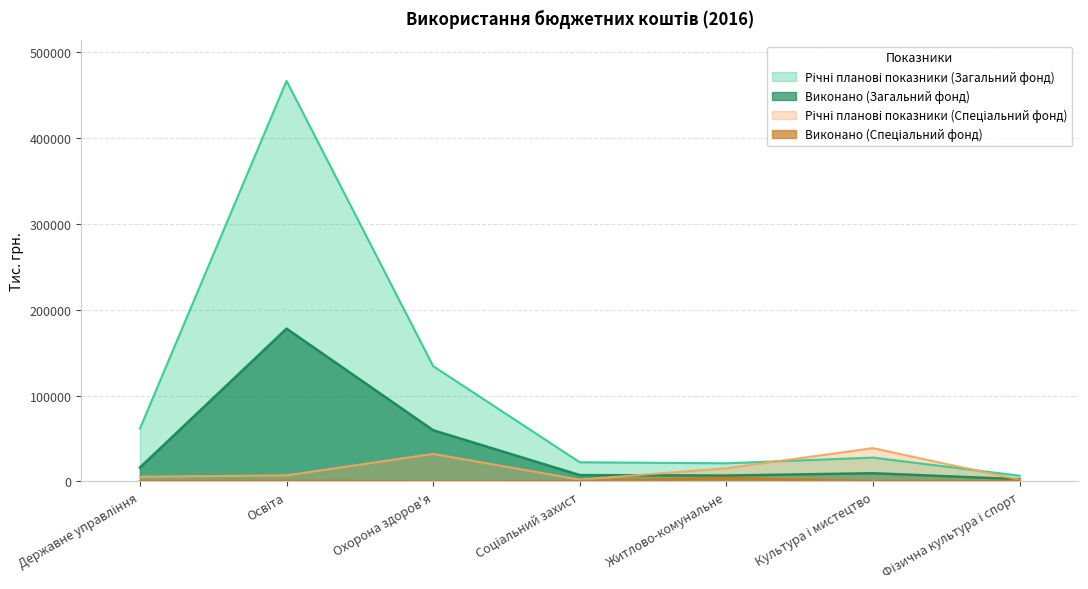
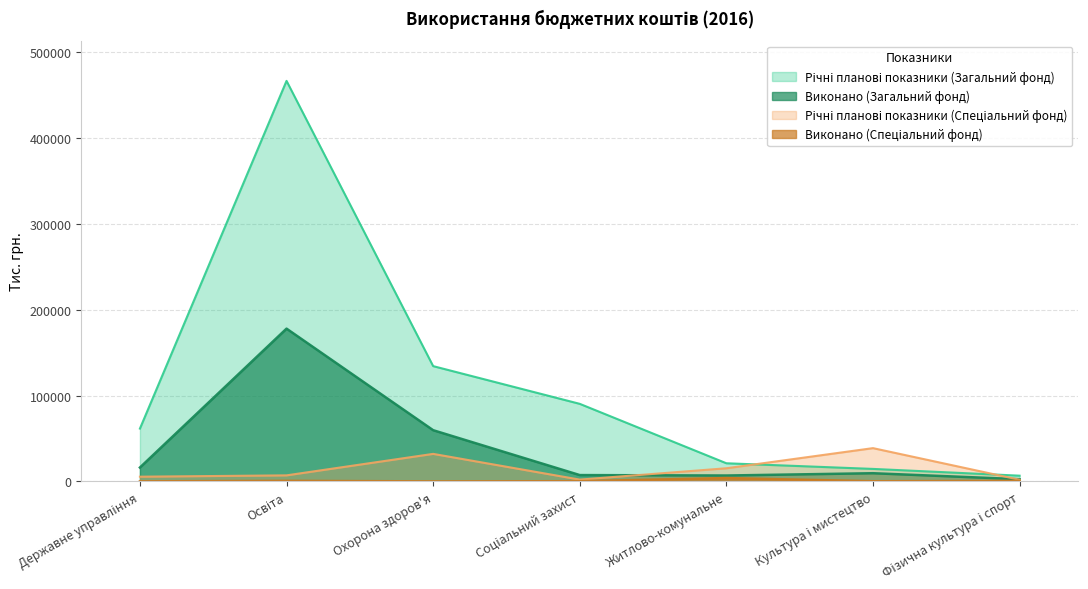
  {
    "Річні планові показники (Загальний фонд)": {
      "Державне управління": 60000,
      "Освіта": 470000,
      "Охорона здоров'я": 130000,
-     "Соціальний захист": 20000,
+     "Соціальний захист": 90000,
      "Житлово-комунальне": 20000,
-     "Культура і мистецтво": 30000,
+     "Культура і мистецтво": 10000,
      "Фізична культура і спорт": 10000
    },
    "Виконано (Загальний фонд)": {
      "Державне управління": 20000,
      "Освіта": 180000,
      "Охорона здоров'я": 60000,
      "Соціальний захист": 10000,
      "Культура і мистецтво": 10000
    },
    "Річні планові показники (Спеціальний фонд)": {
      "Державне управління": 10000,
      "Освіта": 10000,
      "Охорона здоров'я": 30000,
      "Житлово-комунальне": 20000,
      "Культура і мистецтво": 40000
    },
    "Виконано (Спеціальний фонд)": {
      "Державне управління": 0,
      "Освіта": 0,
      "Охорона здоров'я": 0,
      "Культура і мистецтво": 0
    }
  }
